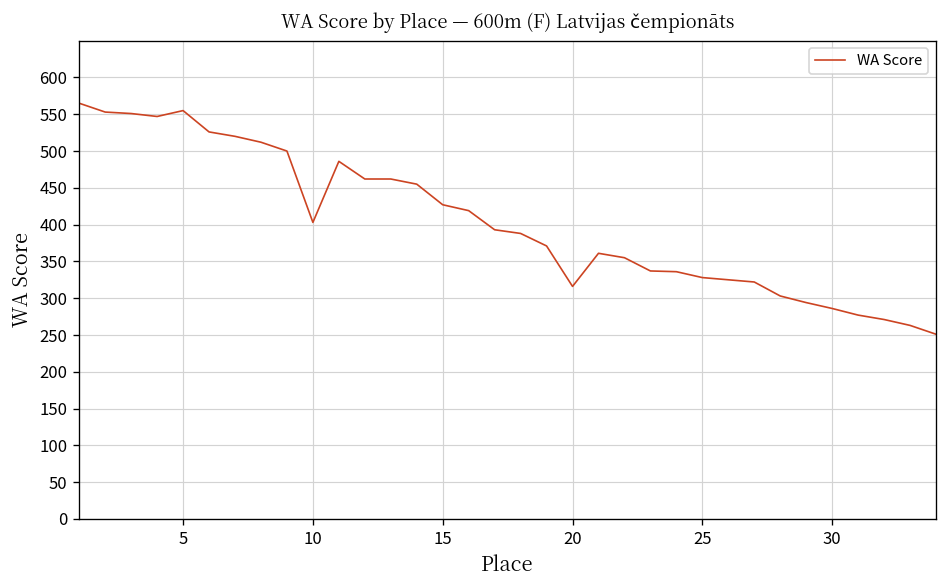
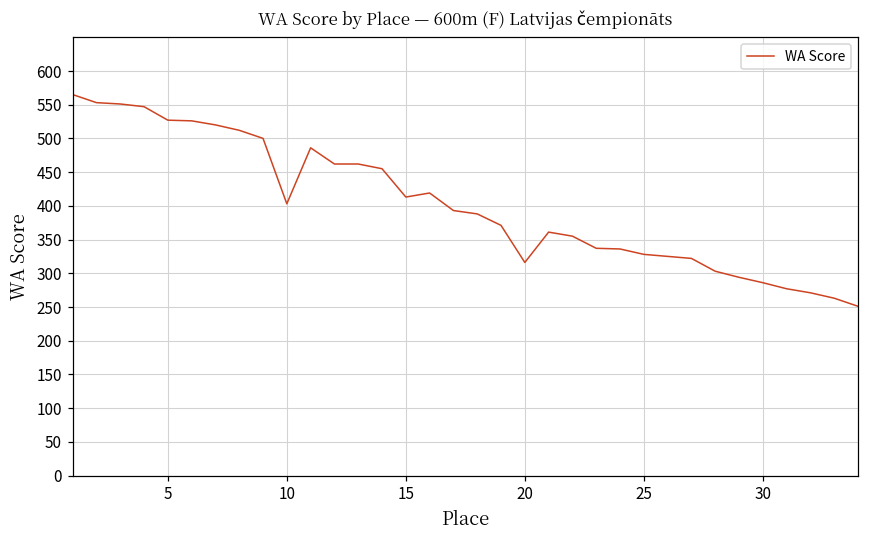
  {
-   "5": 560,
+   "5": 530,
    "10": 400,
-   "15": 430,
+   "15": 410,
    "20": 320,
    "25": 330,
    "30": 290
  }
